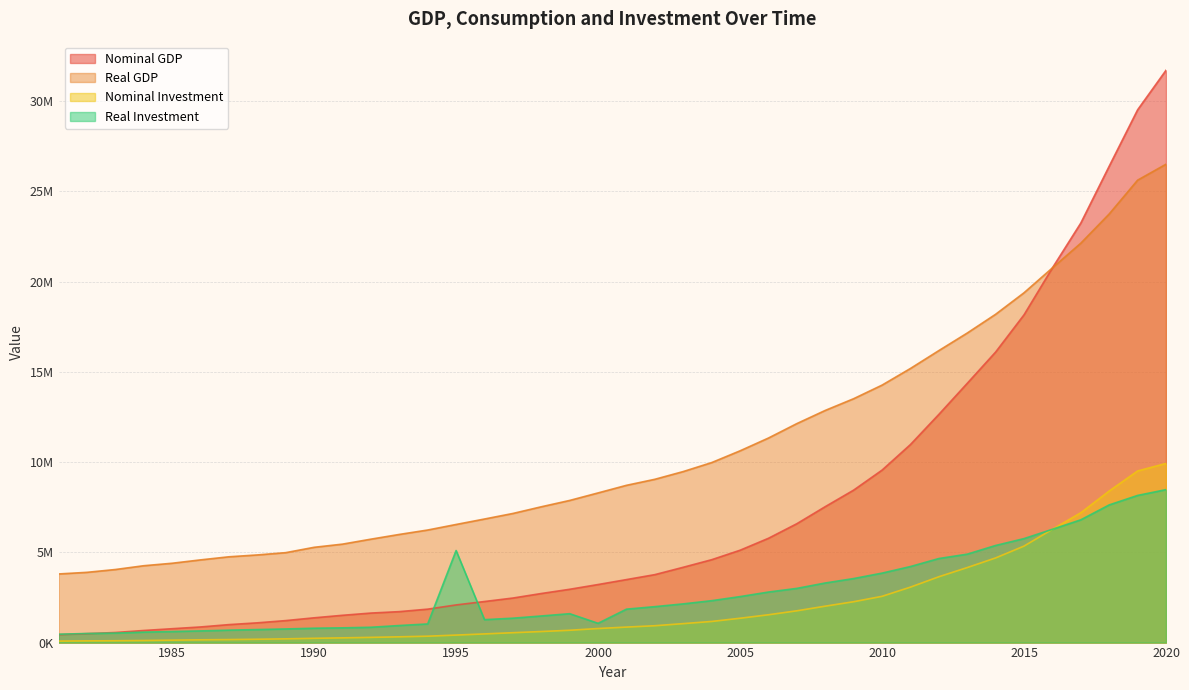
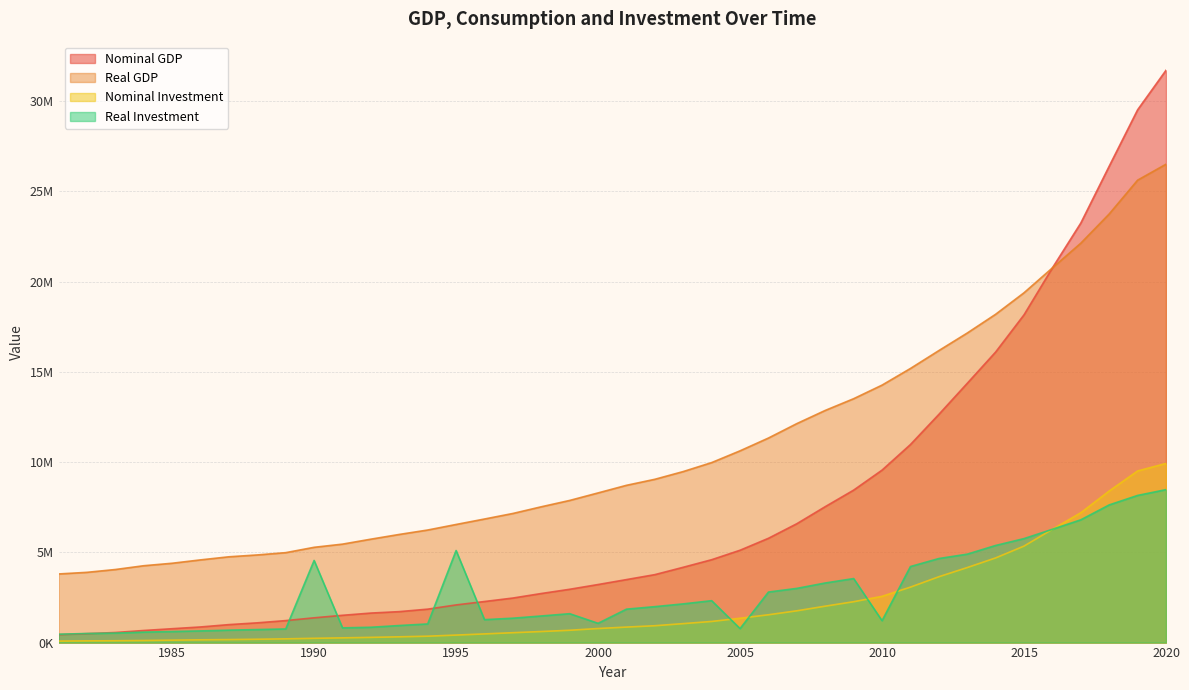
  {
    "Real Investment": {
      "1985": 600000,
-     "1990": 800000,
+     "1990": 4500000,
      "1995": 5100000,
      "2000": 1100000,
-     "2005": 2500000,
-     "2010": 3800000,
+     "2005": 800000,
+     "2010": 1200000,
      "2015": 5800000,
      "2020": 8500000
    }
  }
